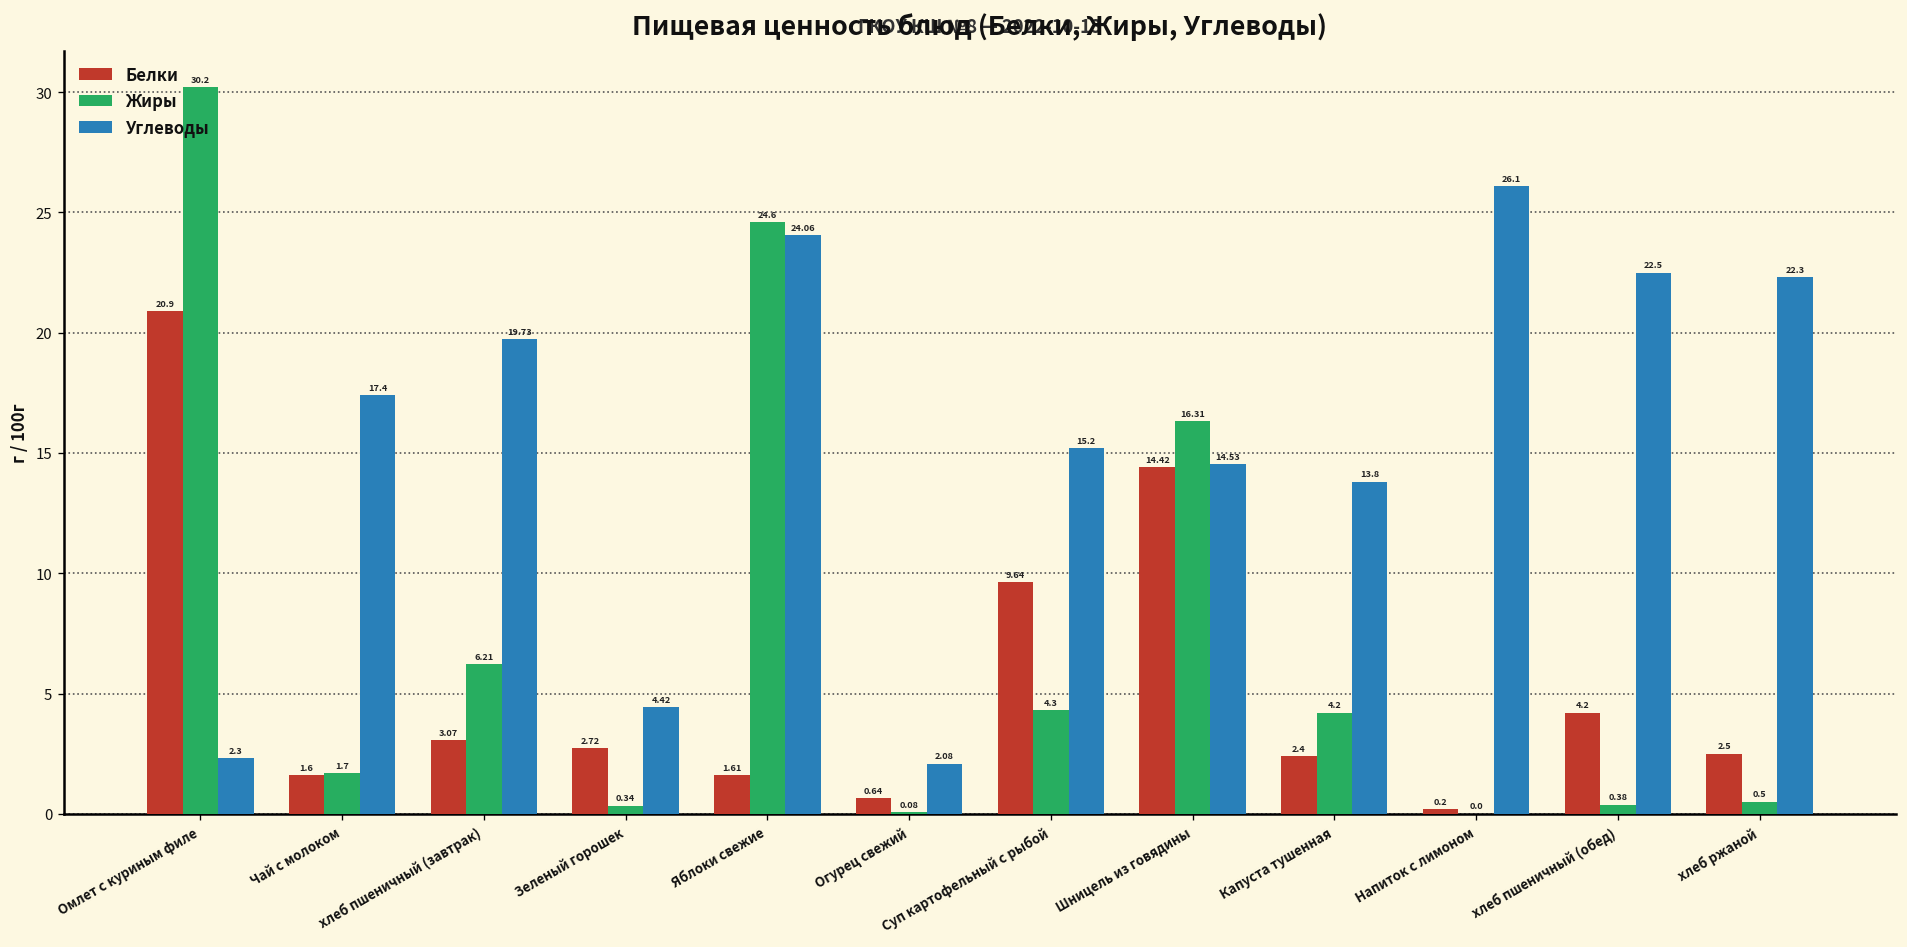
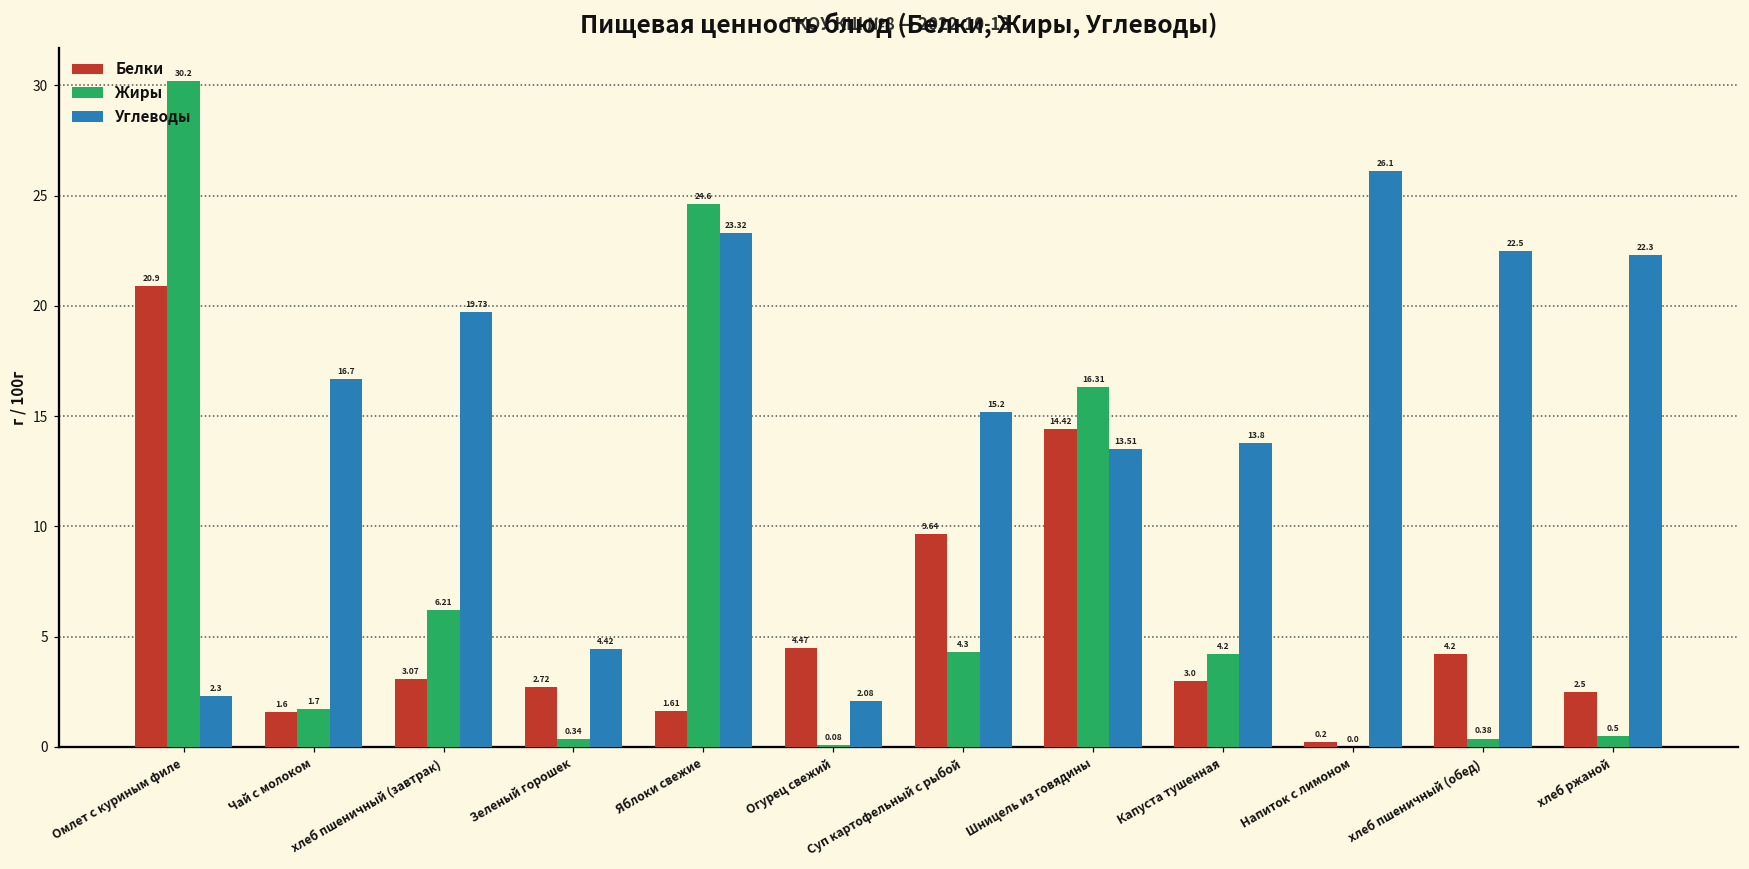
  {
    "Белки": {
      "Омлет с куриным филе": 20.9,
      "Чай с молоком": 1.6,
      "хлеб пшеничный (завтрак)": 3.07,
      "Зеленый горошек": 2.72,
      "Яблоки свежие": 1.61,
-     "Огурец свежий": 0.64,
+     "Огурец свежий": 4.47,
      "Суп картофельный с рыбой": 9.64,
      "Шницель из говядины": 14.42,
-     "Капуста тушенная": 2.4,
+     "Капуста тушенная": 3.0,
      "Напиток с лимоном": 0.2,
      "хлеб пшеничный (обед)": 4.2,
      "хлеб ржаной": 2.5
    },
    "Жиры": {
      "Омлет с куриным филе": 30.2,
      "Чай с молоком": 1.7,
      "хлеб пшеничный (завтрак)": 6.21,
      "Зеленый горошек": 0.34,
      "Яблоки свежие": 24.6,
      "Огурец свежий": 0.08,
      "Суп картофельный с рыбой": 4.3,
      "Шницель из говядины": 16.31,
      "Капуста тушенная": 4.2,
      "Напиток с лимоном": 0.0,
      "хлеб пшеничный (обед)": 0.38,
      "хлеб ржаной": 0.5
    },
    "Углеводы": {
      "Омлет с куриным филе": 2.3,
-     "Чай с молоком": 17.4,
+     "Чай с молоком": 16.7,
      "хлеб пшеничный (завтрак)": 19.73,
      "Зеленый горошек": 4.42,
-     "Яблоки свежие": 24.06,
+     "Яблоки свежие": 23.32,
      "Огурец свежий": 2.08,
      "Суп картофельный с рыбой": 15.2,
-     "Шницель из говядины": 14.53,
+     "Шницель из говядины": 13.51,
      "Капуста тушенная": 13.8,
      "Напиток с лимоном": 26.1,
      "хлеб пшеничный (обед)": 22.5,
      "хлеб ржаной": 22.3
    }
  }
